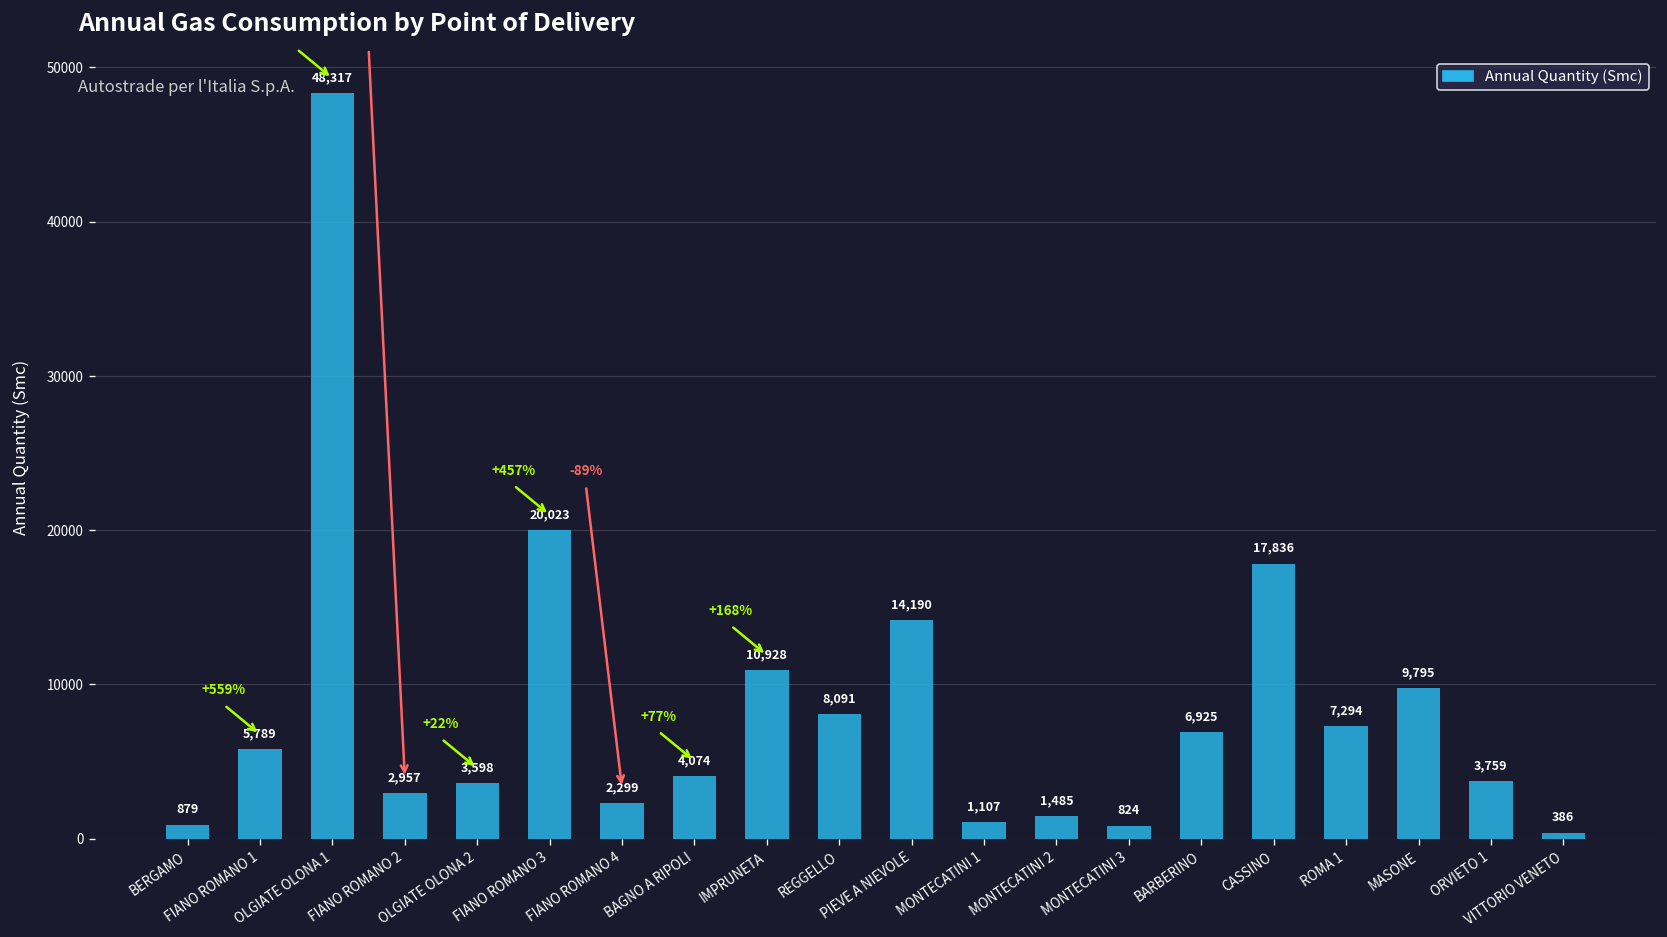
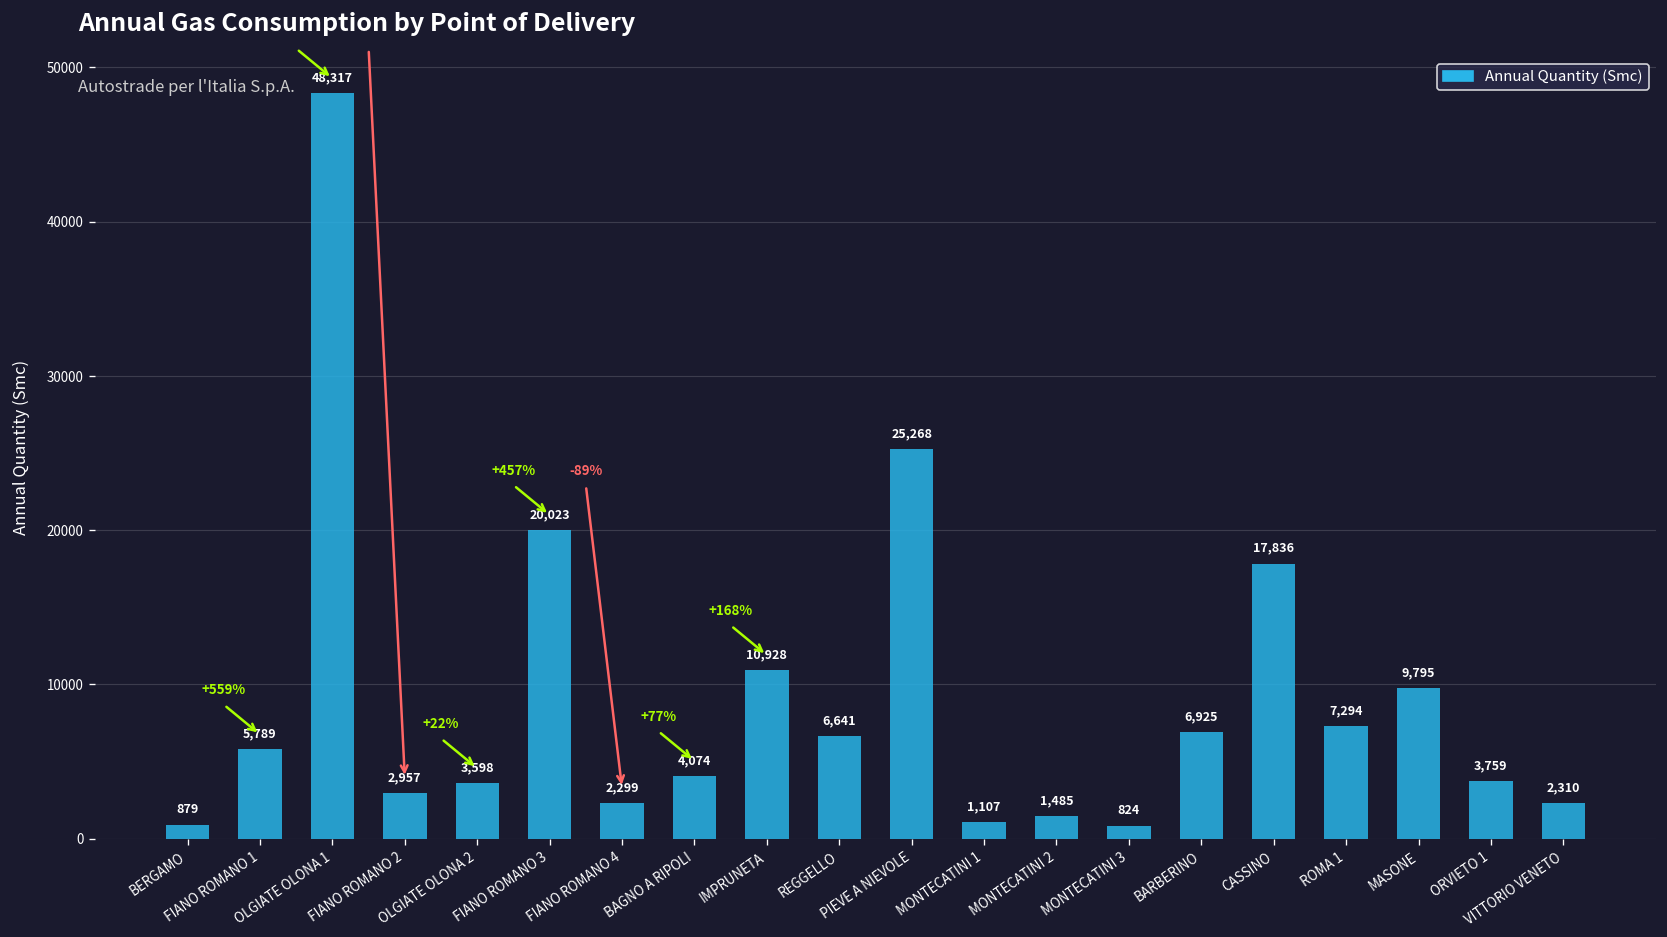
  {
    "BERGAMO": "879",
    "FIANO ROMANO 1": "5,789",
    "OLGIATE OLONA 1": "48,317",
    "FIANO ROMANO 2": "2,957",
    "OLGIATE OLONA 2": "3,598",
    "FIANO ROMANO 3": "20,023",
    "FIANO ROMANO 4": "2,299",
    "BAGNO A RIPOLI": "4,074",
    "IMPRUNETA": "10,928",
-   "REGGELLO": "8,091",
-   "PIEVE A NIEVOLE": "14,190",
+   "REGGELLO": "6,641",
+   "PIEVE A NIEVOLE": "25,268",
    "MONTECATINI 1": "1,107",
    "MONTECATINI 2": "1,485",
    "MONTECATINI 3": "824",
    "BARBERINO": "6,925",
    "CASSINO": "17,836",
    "ROMA 1": "7,294",
    "MASONE": "9,795",
    "ORVIETO 1": "3,759",
-   "VITTORIO VENETO": "386"
+   "VITTORIO VENETO": "2,310"
  }
